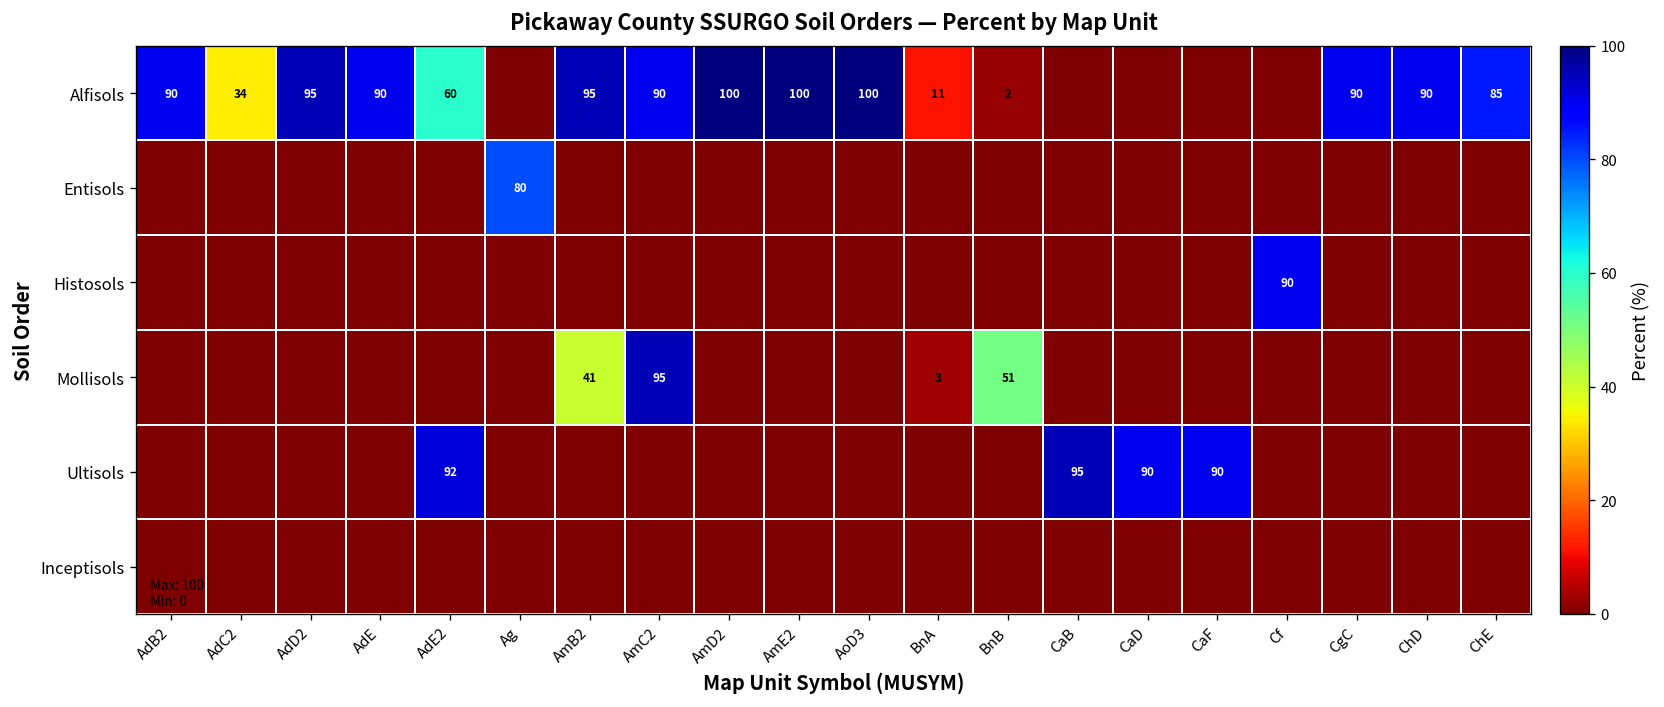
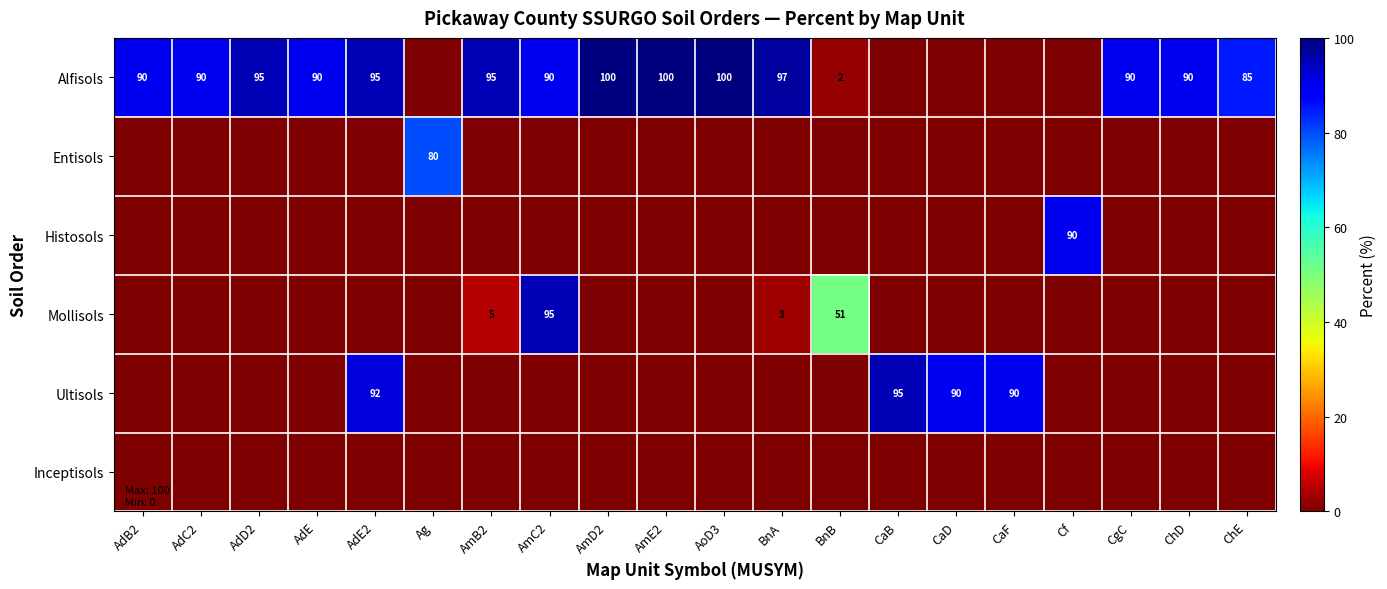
  {
    "Alfisols": {
      "AdB2": 90,
-     "AdC2": 34,
+     "AdC2": 90,
      "AdD2": 95,
      "AdE": 90,
-     "AdE2": 60,
+     "AdE2": 95,
      "AmB2": 95,
      "AmC2": 90,
      "AmD2": 100,
      "AmE2": 100,
      "AoD3": 100,
-     "BnA": 11,
+     "BnA": 97,
      "BnB": 2,
      "CgC": 90,
      "ChD": 90,
      "ChE": 85
    },
    "Entisols": {
      "Ag": 80
    },
    "Histosols": {
      "Cf": 90
    },
    "Mollisols": {
-     "AmB2": 41,
+     "AmB2": 5,
      "AmC2": 95,
      "BnA": 3,
      "BnB": 51
    },
    "Ultisols": {
      "AdE2": 92,
      "CaB": 95,
      "CaD": 90,
      "CaF": 90
    }
  }
